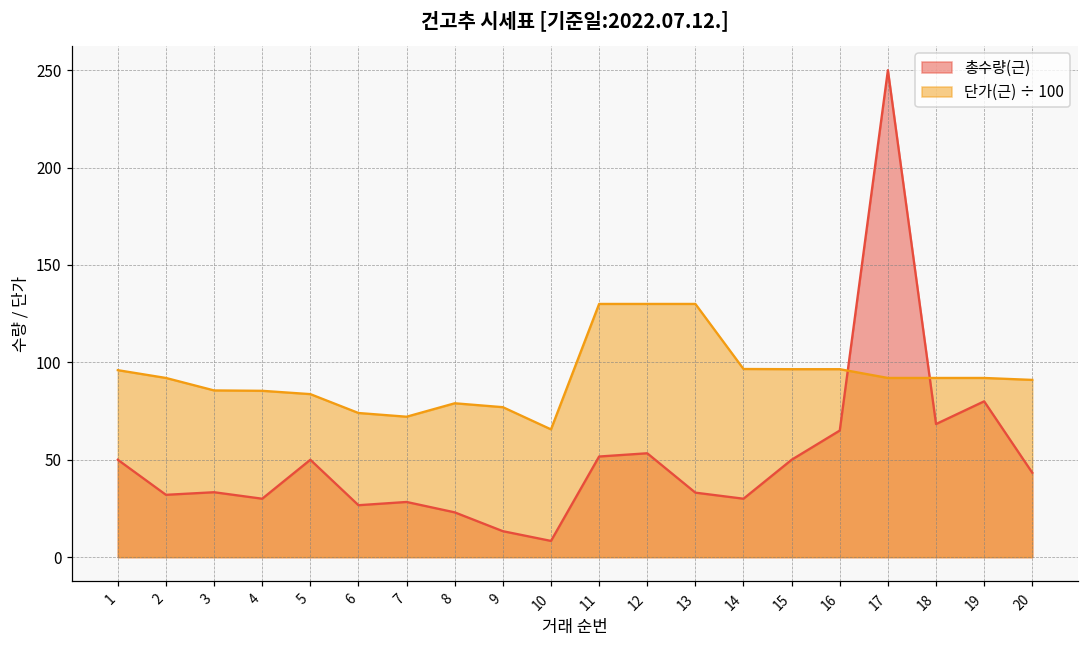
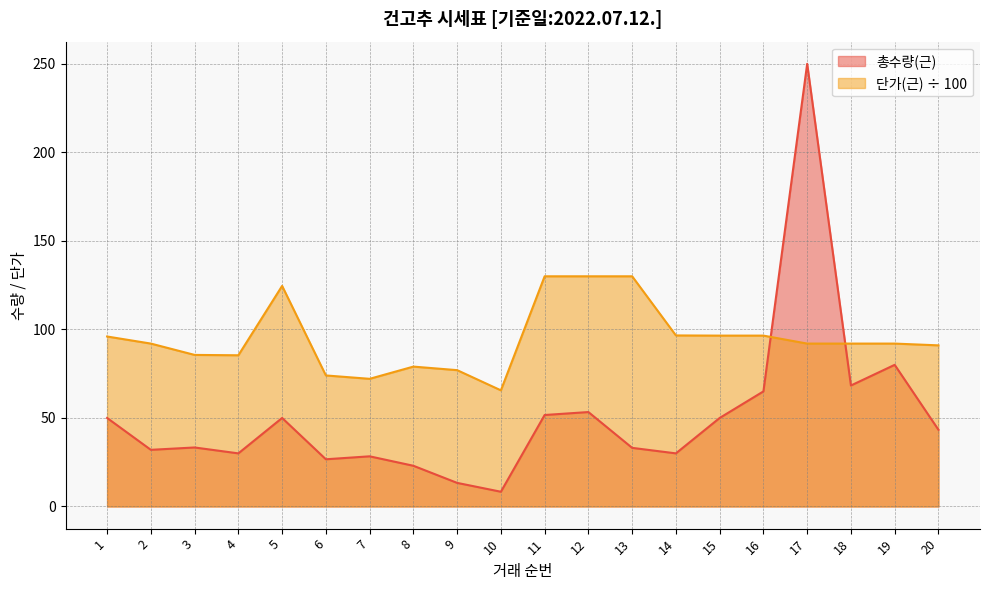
  {
    "총수량(근)": {
      "1": 50,
      "2": 32,
      "3": 33,
      "4": 30,
      "5": 50,
      "6": 27,
      "7": 28,
      "8": 23,
      "9": 13,
      "10": 8,
      "11": 52,
      "12": 53,
      "13": 33,
      "14": 30,
      "15": 50,
      "16": 65,
      "17": 250,
      "18": 68,
      "19": 80,
      "20": 43
    },
    "단가(근) ÷ 100": {
      "1": 96,
      "2": 92,
      "3": 86,
      "4": 85,
-     "5": 84,
+     "5": 125,
      "6": 74,
      "7": 72,
      "8": 79,
      "9": 77,
      "10": 66,
      "11": 130,
      "12": 130,
      "13": 130,
      "14": 97,
      "15": 97,
      "16": 97,
      "17": 92,
      "18": 92,
      "19": 92,
      "20": 91
    }
  }
